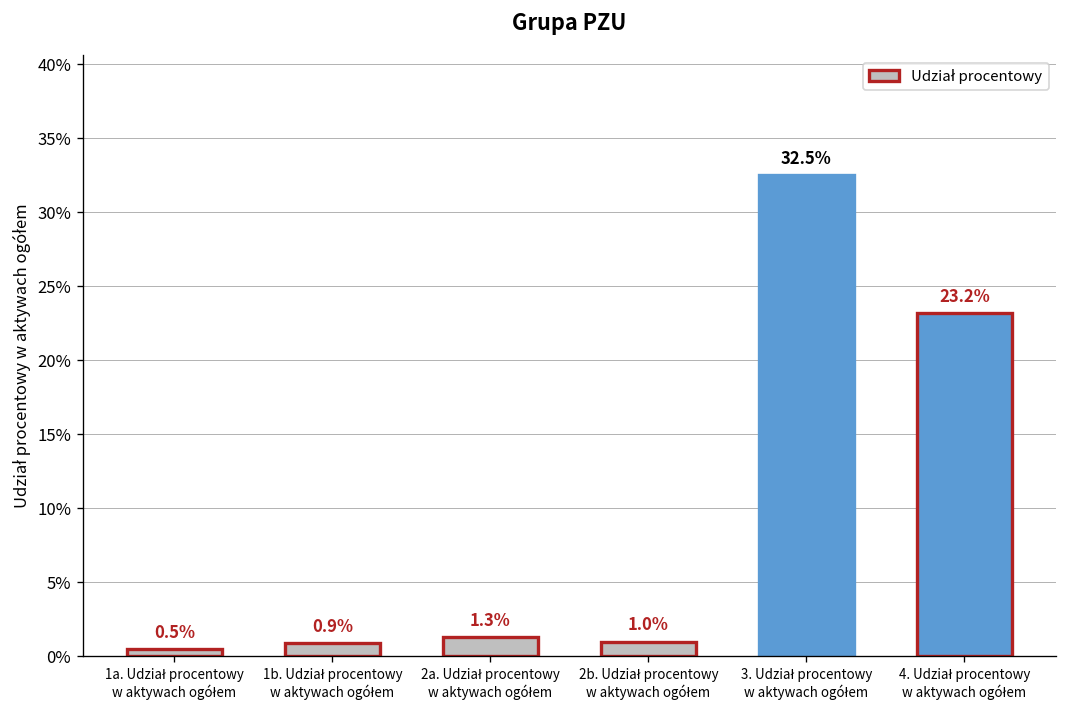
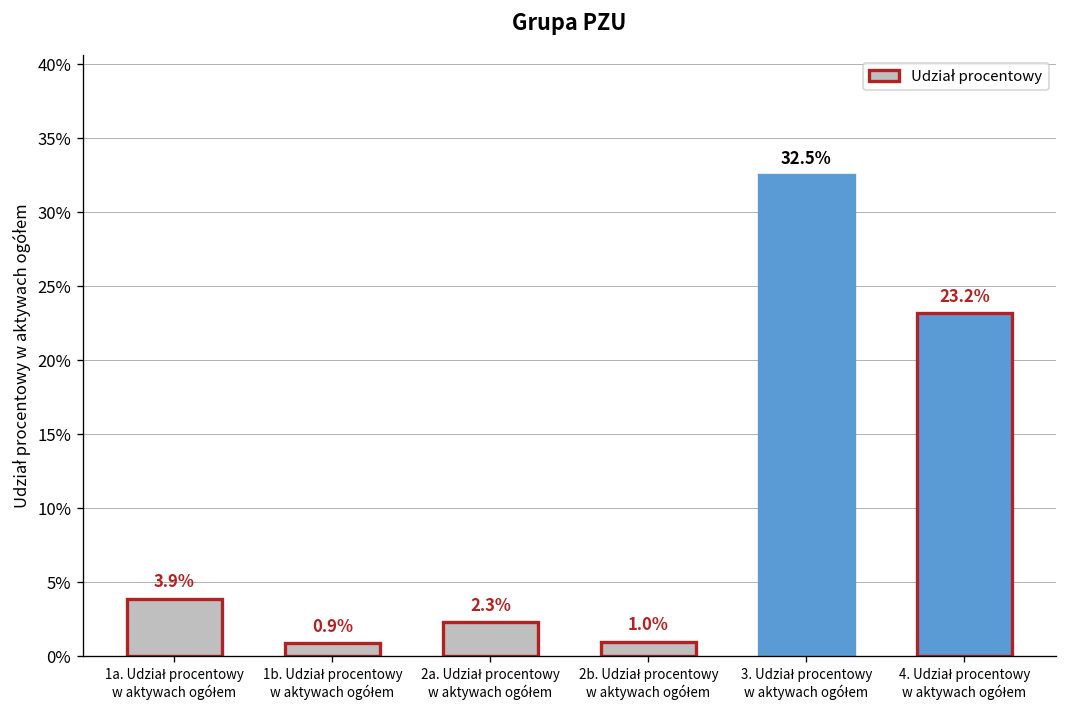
  {
-   "1a. Udział procentowy w aktywach ogółem": "0.5%",
+   "1a. Udział procentowy w aktywach ogółem": "3.9%",
    "1b. Udział procentowy w aktywach ogółem": "0.9%",
-   "2a. Udział procentowy w aktywach ogółem": "1.3%",
+   "2a. Udział procentowy w aktywach ogółem": "2.3%",
    "2b. Udział procentowy w aktywach ogółem": "1.0%",
    "3. Udział procentowy w aktywach ogółem": "32.5%",
    "4. Udział procentowy w aktywach ogółem": "23.2%"
  }
